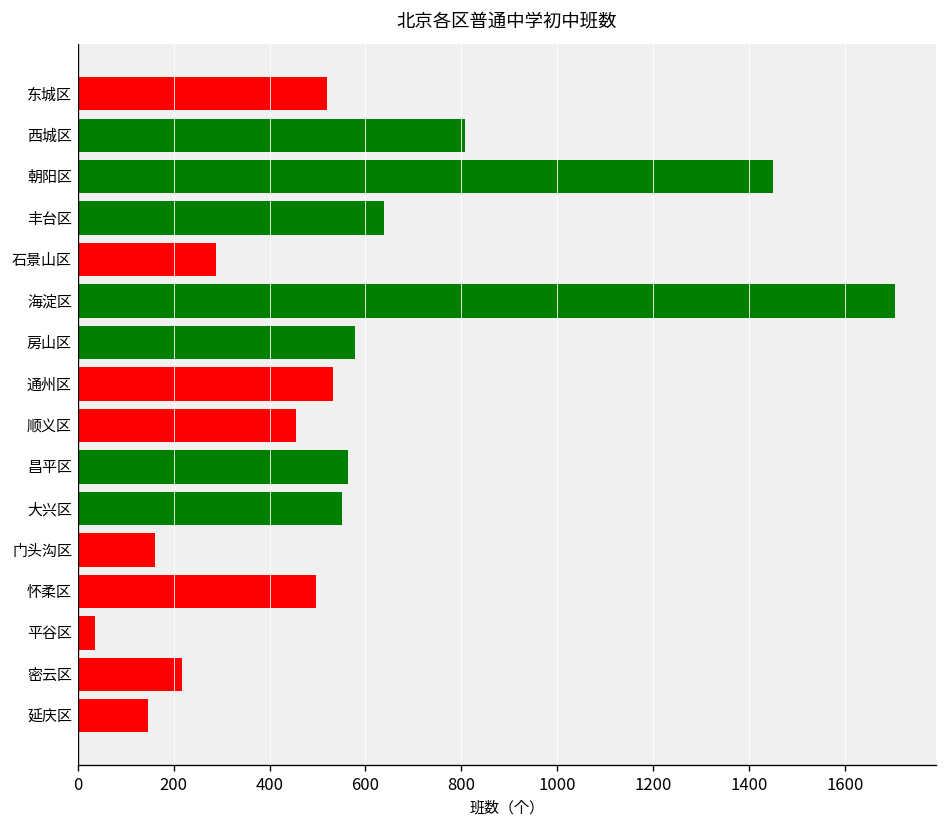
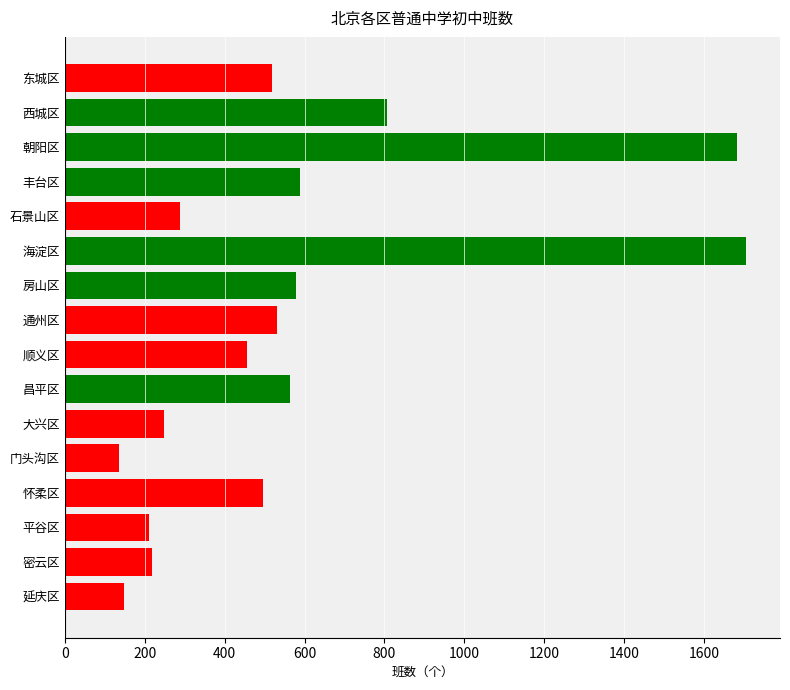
  {
    "东城区": 520,
    "西城区": 810,
-   "朝阳区": 1450,
-   "丰台区": 640,
+   "朝阳区": 1680,
+   "丰台区": 590,
    "石景山区": 290,
    "海淀区": 1710,
    "房山区": 580,
    "通州区": 530,
    "顺义区": 460,
    "昌平区": 560,
-   "大兴区": 550,
-   "门头沟区": 160,
+   "大兴区": 250,
+   "门头沟区": 140,
    "怀柔区": 500,
-   "平谷区": 40,
+   "平谷区": 210,
    "密云区": 220,
    "延庆区": 150
  }
